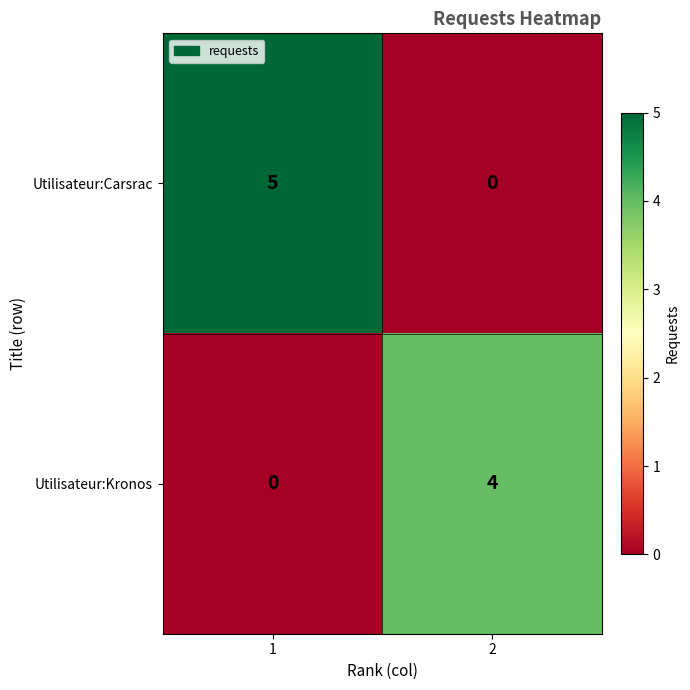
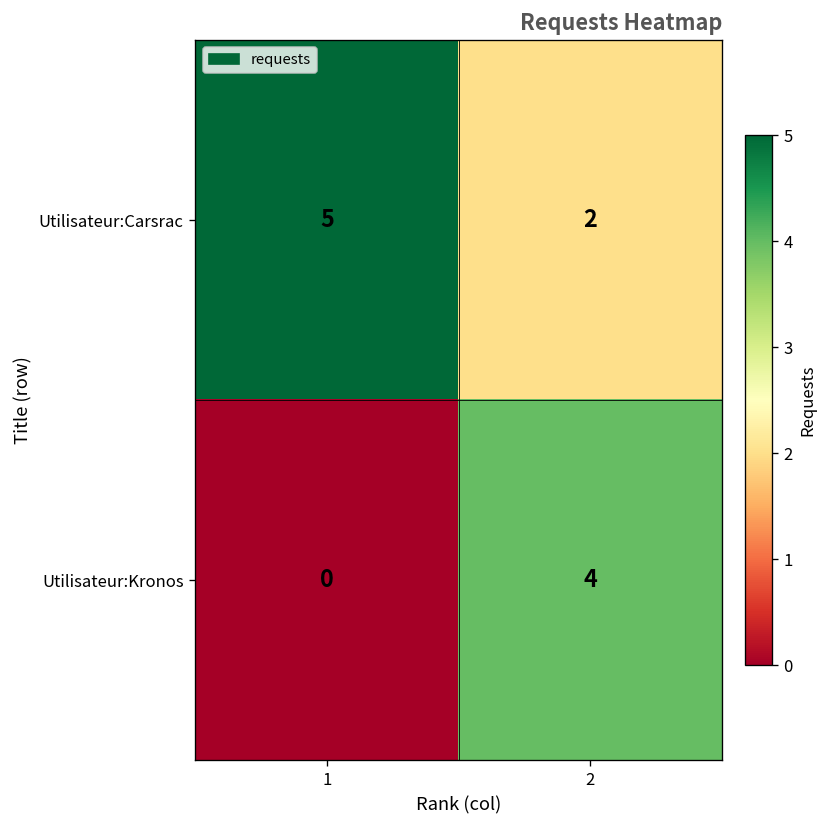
  {
    "Utilisateur:Carsrac": {
      "1": 5,
-     "2": 0
+     "2": 2
    },
    "Utilisateur:Kronos": {
      "1": 0,
      "2": 4
    }
  }
